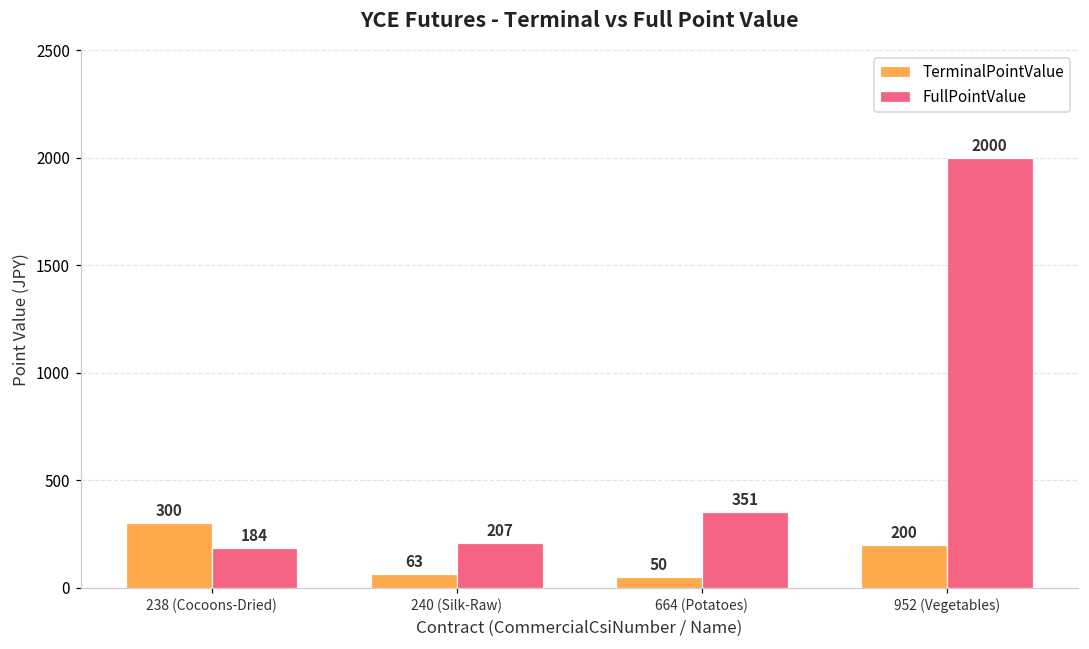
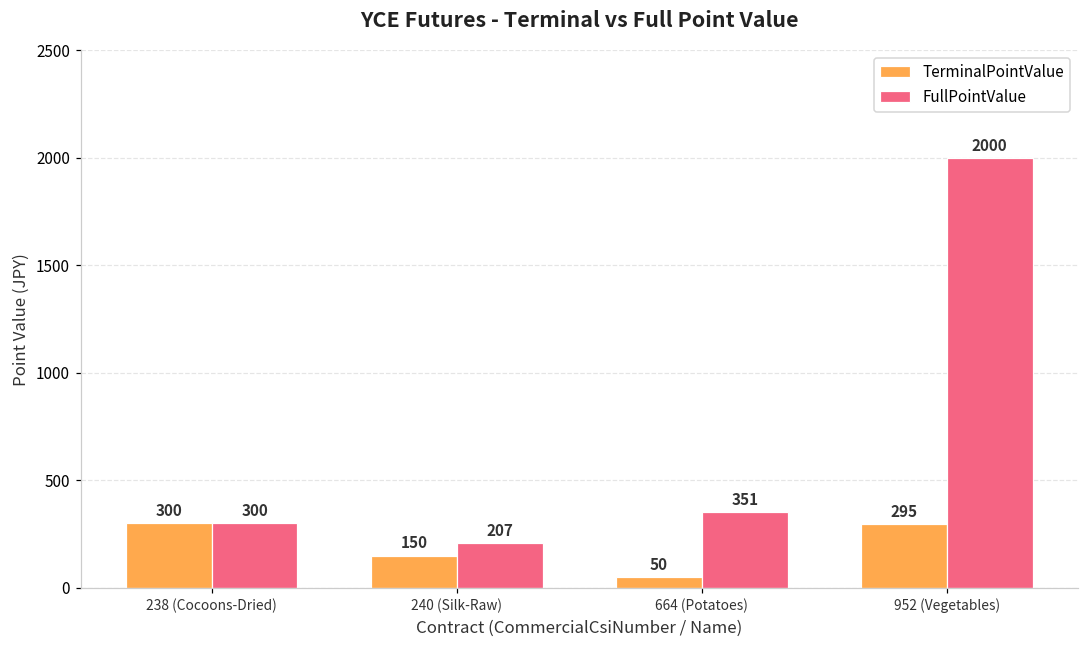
  {
    "TerminalPointValue": {
      "238 (Cocoons-Dried)": 300,
-     "240 (Silk-Raw)": 63,
+     "240 (Silk-Raw)": 150,
      "664 (Potatoes)": 50,
-     "952 (Vegetables)": 200
+     "952 (Vegetables)": 295
    },
    "FullPointValue": {
-     "238 (Cocoons-Dried)": 184,
+     "238 (Cocoons-Dried)": 300,
      "240 (Silk-Raw)": 207,
      "664 (Potatoes)": 351,
      "952 (Vegetables)": 2000
    }
  }
